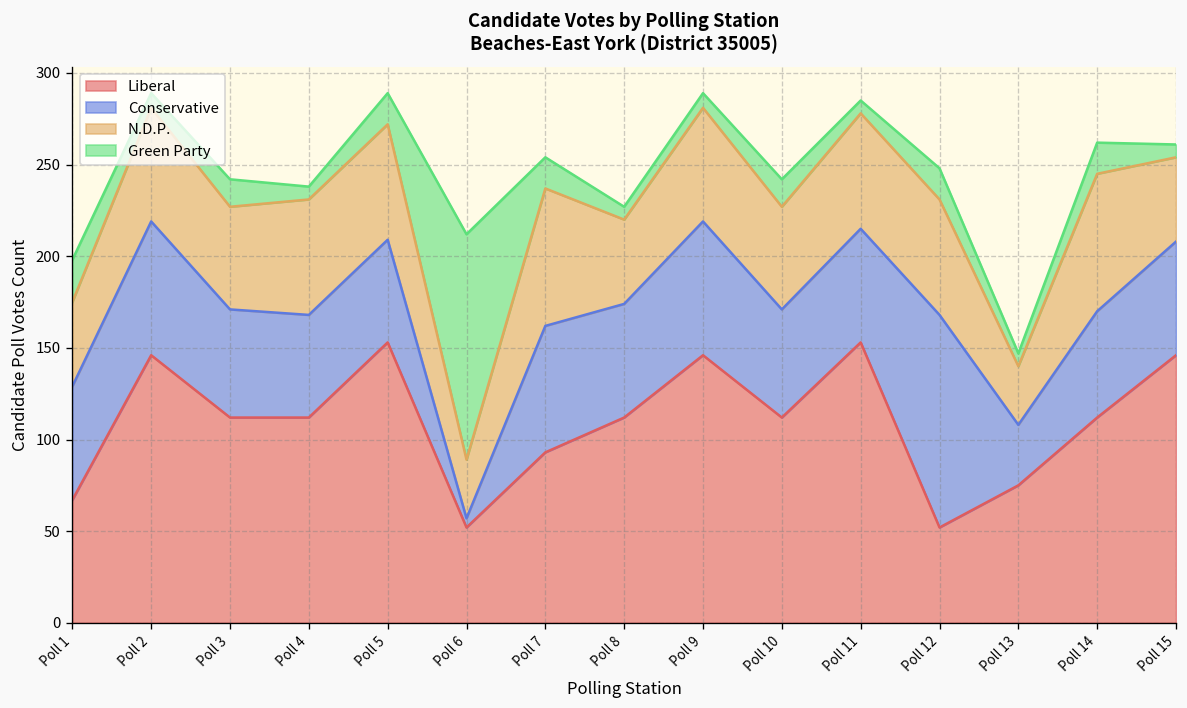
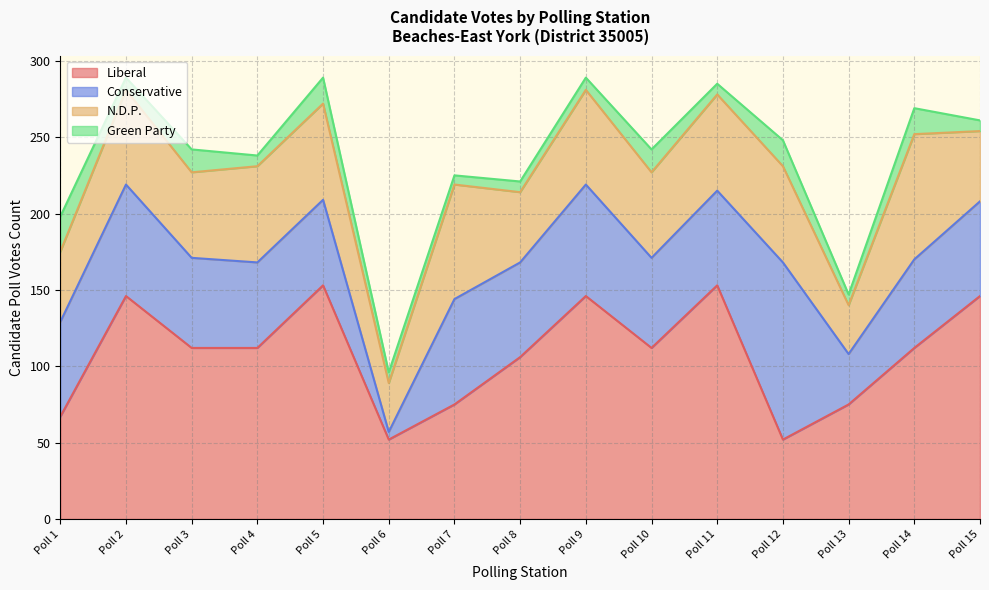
  {
    "Liberal": {
      "Poll 1": 67,
      "Poll 2": 146,
      "Poll 3": 112,
      "Poll 4": 112,
      "Poll 5": 153,
      "Poll 6": 52,
-     "Poll 7": 93,
-     "Poll 8": 112,
+     "Poll 7": 75,
+     "Poll 8": 106,
      "Poll 9": 146,
      "Poll 10": 112,
      "Poll 11": 153,
      "Poll 12": 52,
      "Poll 13": 75,
      "Poll 14": 112,
      "Poll 15": 146
    },
    "Conservative": {
      "Poll 1": 62,
      "Poll 2": 73,
      "Poll 3": 59,
      "Poll 4": 56,
      "Poll 5": 56,
      "Poll 6": 5,
      "Poll 7": 69,
      "Poll 8": 62,
      "Poll 9": 73,
      "Poll 10": 59,
      "Poll 11": 62,
      "Poll 12": 116,
      "Poll 13": 33,
      "Poll 14": 58,
      "Poll 15": 62
    },
    "N.D.P.": {
      "Poll 1": 46,
      "Poll 3": 56,
      "Poll 4": 63,
      "Poll 5": 63,
      "Poll 6": 32,
      "Poll 7": 75,
      "Poll 8": 46,
      "Poll 9": 62,
      "Poll 10": 56,
      "Poll 11": 63,
      "Poll 12": 63,
      "Poll 13": 32,
-     "Poll 14": 75,
+     "Poll 14": 82,
      "Poll 15": 46
    },
    "Green Party": {
      "Poll 1": 23,
      "Poll 3": 15,
      "Poll 4": 7,
      "Poll 5": 17,
-     "Poll 6": 123,
-     "Poll 7": 17,
+     "Poll 6": 7,
+     "Poll 7": 6,
      "Poll 8": 7,
      "Poll 9": 8,
      "Poll 10": 15,
      "Poll 11": 7,
      "Poll 12": 17,
      "Poll 13": 7,
      "Poll 14": 17,
      "Poll 15": 7
    }
  }
